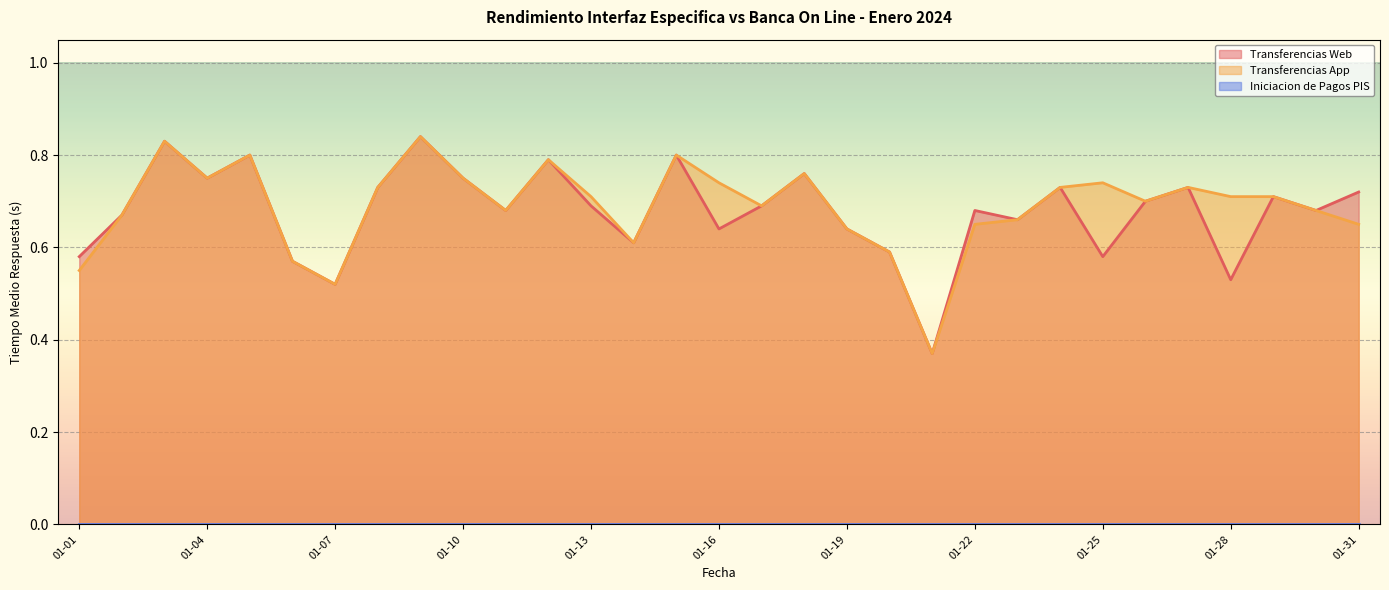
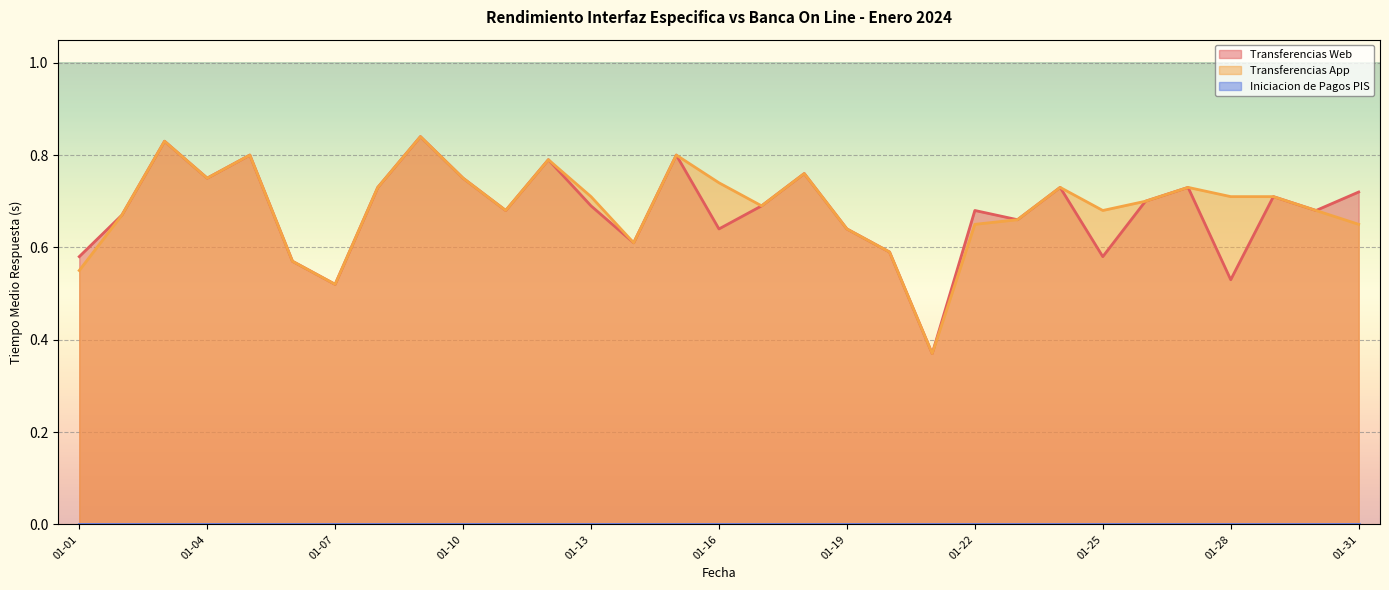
  {
    "Transferencias Web": {
      "01-01": 0.58,
      "01-13": 0.69,
      "01-16": 0.64,
      "01-22": 0.68,
      "01-25": 0.58,
      "01-28": 0.53,
      "01-31": 0.72
    },
    "Transferencias App": {
      "01-01": 0.55,
      "01-13": 0.71,
      "01-16": 0.74,
      "01-22": 0.65,
-     "01-25": 0.74,
+     "01-25": 0.68,
      "01-28": 0.71,
      "01-31": 0.65
    },
    "Iniciacion de Pagos PIS": {
      "01-01": 0.00,
      "01-04": 0.00,
      "01-07": 0.00,
      "01-10": 0.00,
      "01-13": 0.00,
      "01-16": 0.00,
      "01-19": 0.00,
      "01-22": 0.00,
      "01-25": 0.00,
      "01-28": 0.00,
      "01-31": 0.00
    }
  }
